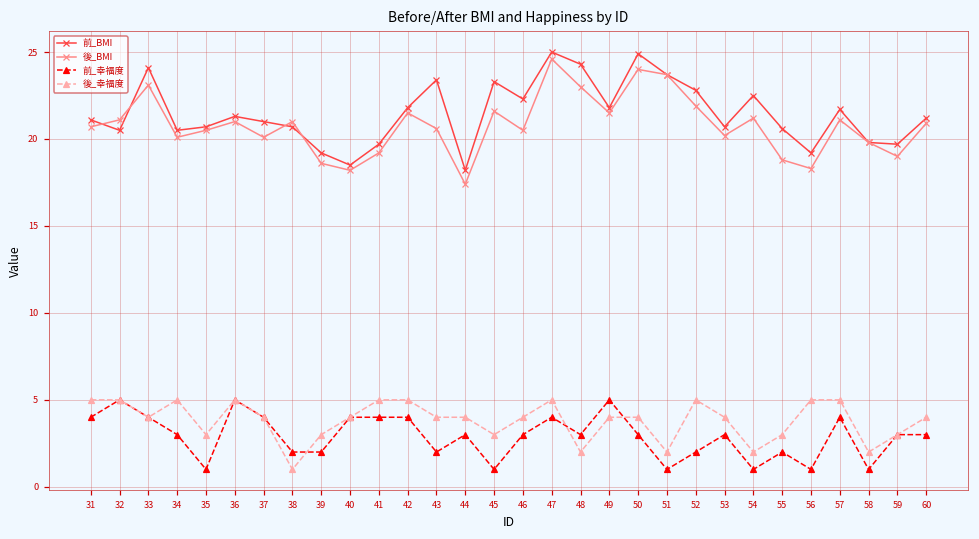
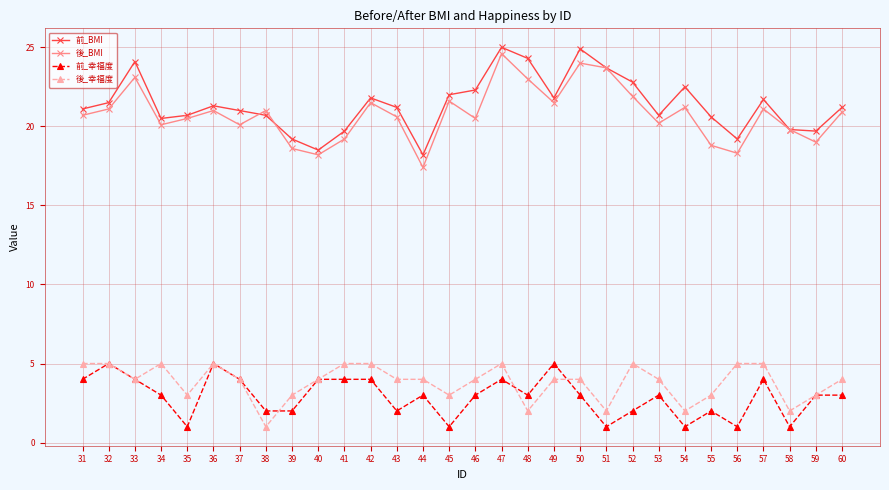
  {
    "前_BMI": {
      "31": 21.1,
-     "32": 20.5,
+     "32": 21.5,
      "33": 24.1,
      "34": 20.5,
      "35": 20.7,
      "36": 21.3,
      "37": 21.0,
      "38": 20.7,
      "39": 19.2,
      "40": 18.5,
      "41": 19.7,
      "42": 21.8,
-     "43": 23.4,
+     "43": 21.2,
      "44": 18.2,
-     "45": 23.3,
+     "45": 22.0,
      "46": 22.3,
      "47": 25.0,
      "48": 24.3,
      "49": 21.8,
      "50": 24.9,
      "52": 22.8,
      "53": 20.7,
      "54": 22.5,
      "55": 20.6,
      "56": 19.2,
      "57": 21.7,
      "59": 19.7,
      "60": 21.2
    },
    "前_幸福度": {
      "31": 4.0,
      "34": 3.0,
      "35": 1.0,
      "38": 2.0,
      "39": 2.0,
      "41": 4.0,
      "42": 4.0,
      "43": 2.0,
      "44": 3.0,
      "45": 1.0,
      "46": 3.0,
      "47": 4.0,
      "48": 3.0,
      "49": 5.0,
      "50": 3.0,
      "51": 1.0,
      "52": 2.0,
      "53": 3.0,
      "54": 1.0,
      "55": 2.0,
      "56": 1.0,
      "57": 4.0,
      "58": 1.0,
      "60": 3.0
    }
  }
